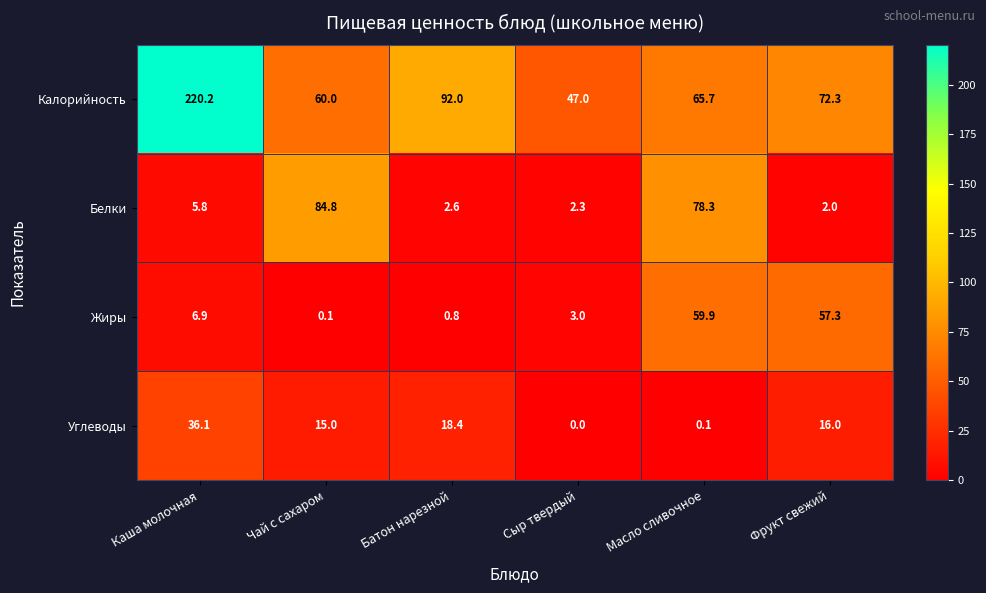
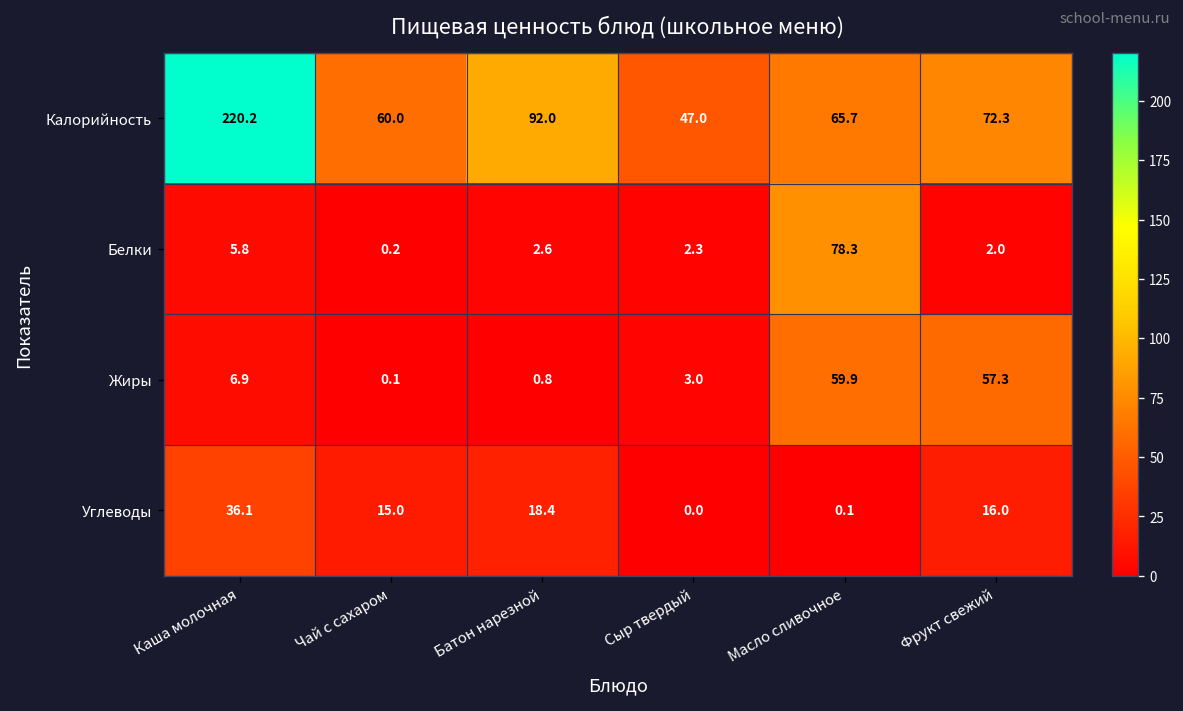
  {
    "Калорийность": {
      "Каша молочная": 220.2,
      "Чай с сахаром": 60.0,
      "Батон нарезной": 92.0,
      "Сыр твердый": 47.0,
      "Масло сливочное": 65.7,
      "Фрукт свежий": 72.3
    },
    "Белки": {
      "Каша молочная": 5.8,
-     "Чай с сахаром": 84.8,
+     "Чай с сахаром": 0.2,
      "Батон нарезной": 2.6,
      "Сыр твердый": 2.3,
      "Масло сливочное": 78.3,
      "Фрукт свежий": 2.0
    },
    "Жиры": {
      "Каша молочная": 6.9,
      "Чай с сахаром": 0.1,
      "Батон нарезной": 0.8,
      "Сыр твердый": 3.0,
      "Масло сливочное": 59.9,
      "Фрукт свежий": 57.3
    },
    "Углеводы": {
      "Каша молочная": 36.1,
      "Чай с сахаром": 15.0,
      "Батон нарезной": 18.4,
      "Сыр твердый": 0.0,
      "Масло сливочное": 0.1,
      "Фрукт свежий": 16.0
    }
  }
